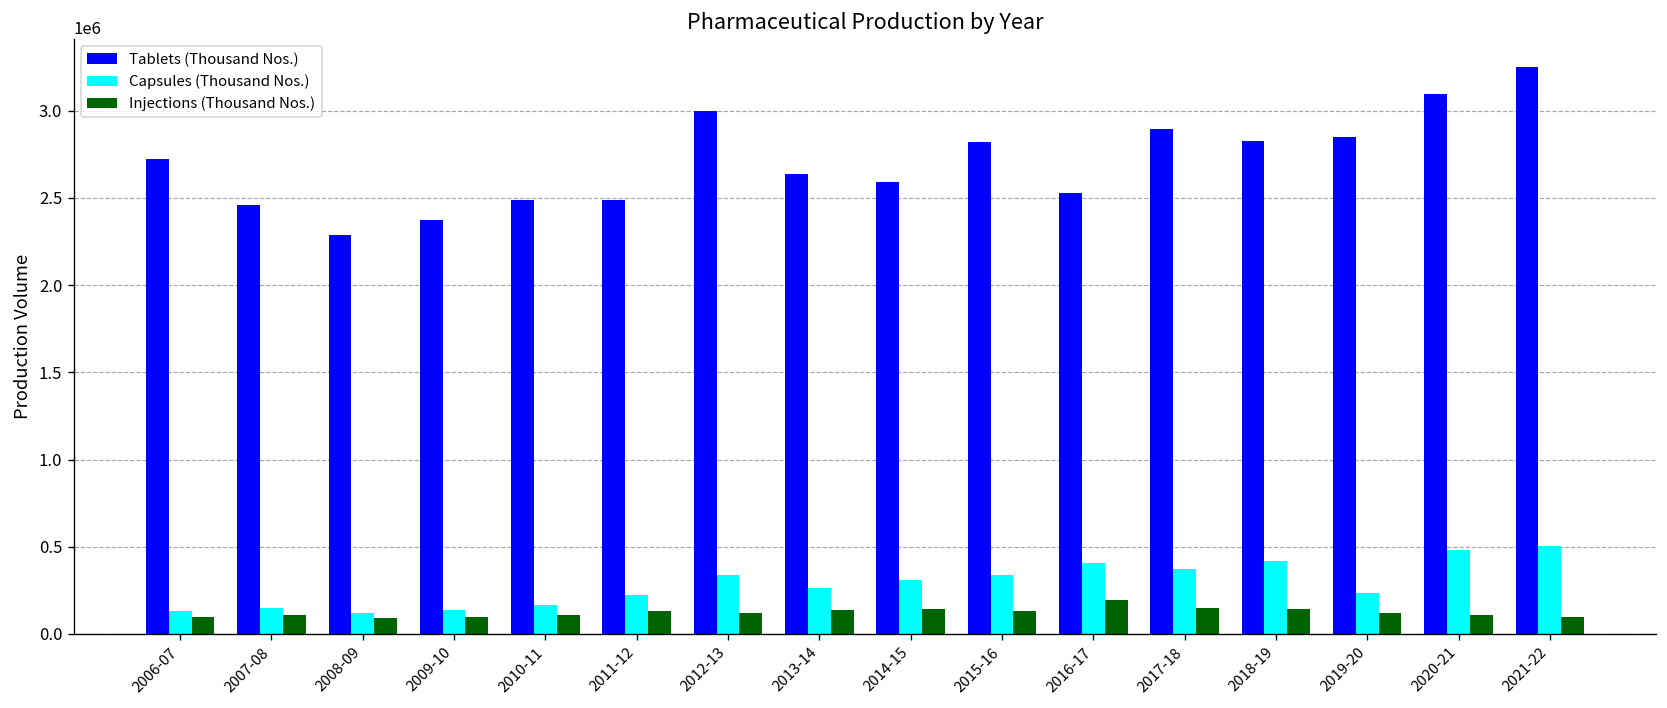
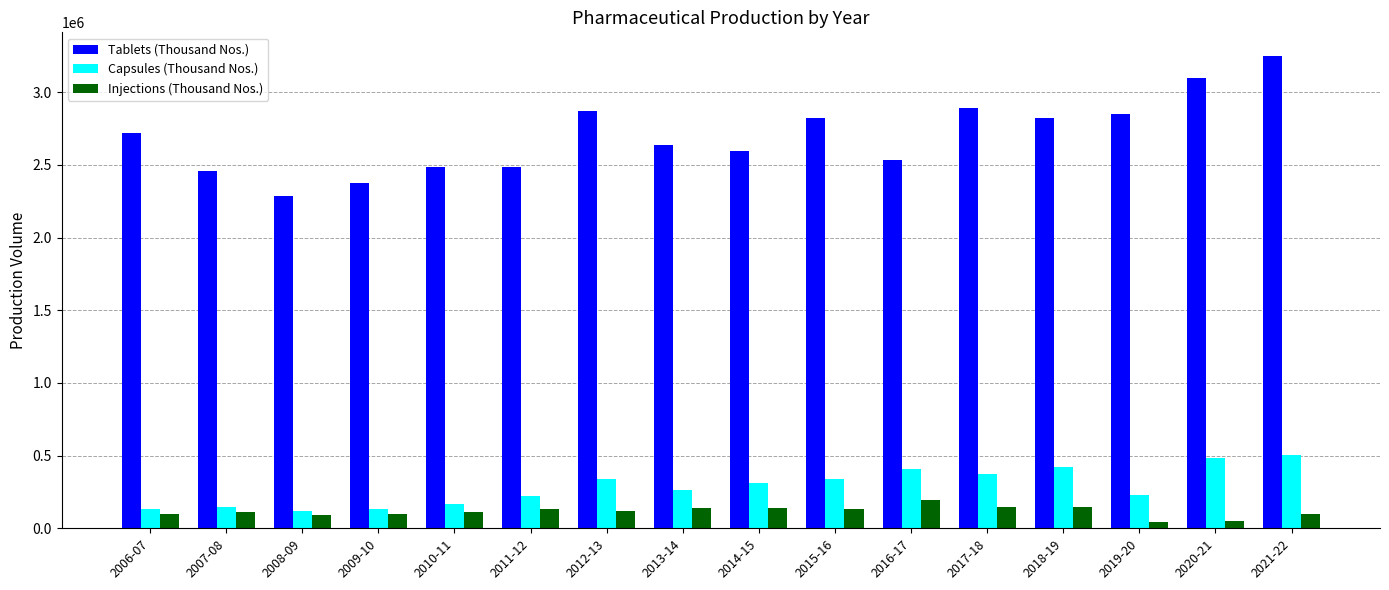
  {
    "Tablets (Thousand Nos.)": {
      "2006-07": 2720000,
      "2007-08": 2460000,
      "2008-09": 2290000,
      "2009-10": 2370000,
      "2010-11": 2490000,
      "2011-12": 2490000,
-     "2012-13": 3000000,
+     "2012-13": 2870000,
      "2013-14": 2640000,
      "2014-15": 2590000,
      "2015-16": 2820000,
      "2016-17": 2530000,
      "2017-18": 2890000,
      "2018-19": 2830000,
      "2019-20": 2850000,
      "2020-21": 3100000,
      "2021-22": 3250000
    },
    "Capsules (Thousand Nos.)": {
      "2006-07": 130000,
      "2007-08": 150000,
      "2008-09": 120000,
      "2009-10": 130000,
      "2010-11": 170000,
      "2011-12": 220000,
      "2012-13": 340000,
      "2013-14": 260000,
      "2014-15": 310000,
      "2015-16": 340000,
      "2016-17": 410000,
      "2017-18": 370000,
      "2018-19": 420000,
      "2019-20": 230000,
      "2020-21": 480000,
      "2021-22": 500000
    },
    "Injections (Thousand Nos.)": {
      "2006-07": 100000,
      "2007-08": 110000,
      "2008-09": 90000,
      "2009-10": 100000,
      "2010-11": 110000,
      "2011-12": 130000,
      "2012-13": 120000,
      "2013-14": 140000,
      "2014-15": 140000,
      "2015-16": 130000,
      "2016-17": 190000,
      "2017-18": 150000,
      "2018-19": 140000,
-     "2019-20": 120000,
-     "2020-21": 110000,
+     "2019-20": 50000,
+     "2020-21": 50000,
      "2021-22": 100000
    }
  }
